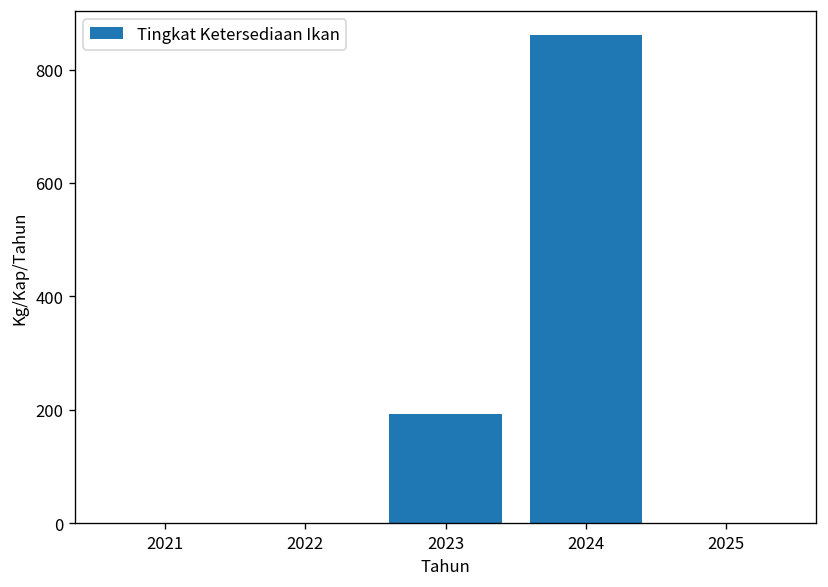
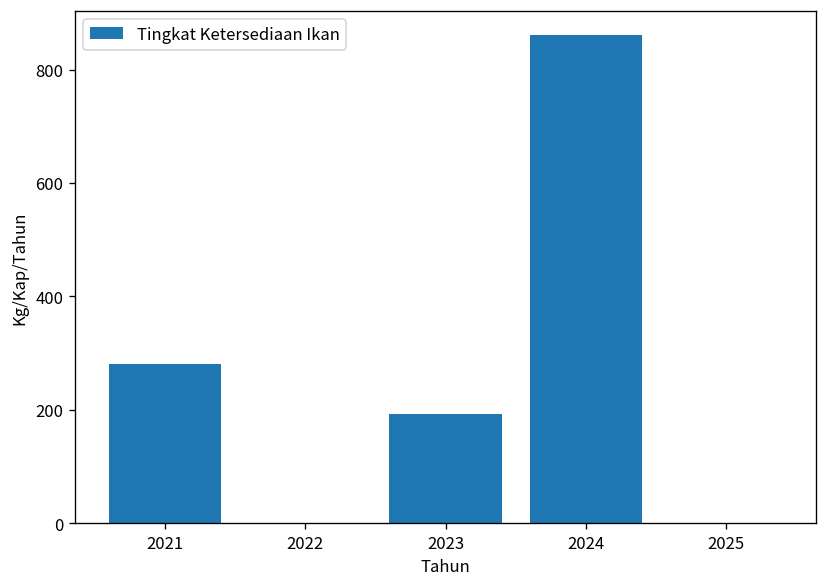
  {
-   "2021": 0,
+   "2021": 280,
    "2022": 0,
    "2023": 190,
    "2024": 860,
    "2025": 0
  }
